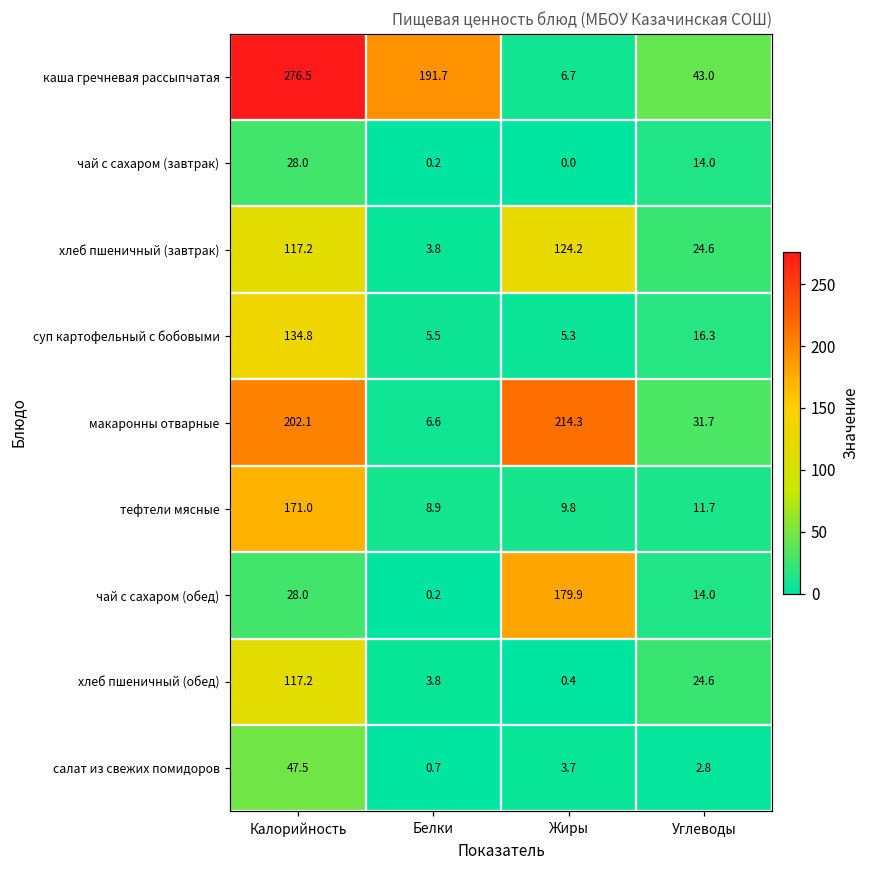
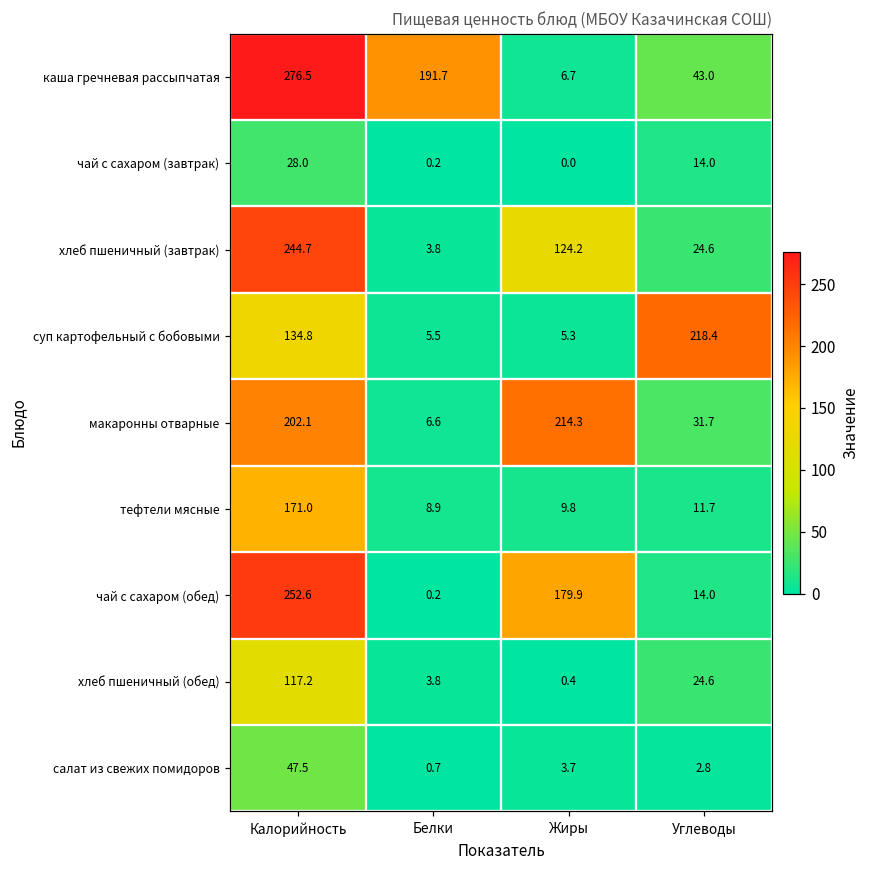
  {
    "каша гречневая рассыпчатая": {
      "Калорийность": 276.5,
      "Белки": 191.7,
      "Жиры": 6.7,
      "Углеводы": 43.0
    },
    "чай с сахаром (завтрак)": {
      "Калорийность": 28.0,
      "Белки": 0.2,
      "Жиры": 0.0,
      "Углеводы": 14.0
    },
    "хлеб пшеничный (завтрак)": {
-     "Калорийность": 117.2,
+     "Калорийность": 244.7,
      "Белки": 3.8,
      "Жиры": 124.2,
      "Углеводы": 24.6
    },
    "суп картофельный с бобовыми": {
      "Калорийность": 134.8,
      "Белки": 5.5,
      "Жиры": 5.3,
-     "Углеводы": 16.3
+     "Углеводы": 218.4
    },
    "макаронны отварные": {
      "Калорийность": 202.1,
      "Белки": 6.6,
      "Жиры": 214.3,
      "Углеводы": 31.7
    },
    "тефтели мясные": {
      "Калорийность": 171.0,
      "Белки": 8.9,
      "Жиры": 9.8,
      "Углеводы": 11.7
    },
    "чай с сахаром (обед)": {
-     "Калорийность": 28.0,
+     "Калорийность": 252.6,
      "Белки": 0.2,
      "Жиры": 179.9,
      "Углеводы": 14.0
    },
    "хлеб пшеничный (обед)": {
      "Калорийность": 117.2,
      "Белки": 3.8,
      "Жиры": 0.4,
      "Углеводы": 24.6
    },
    "салат из свежих помидоров": {
      "Калорийность": 47.5,
      "Белки": 0.7,
      "Жиры": 3.7,
      "Углеводы": 2.8
    }
  }
